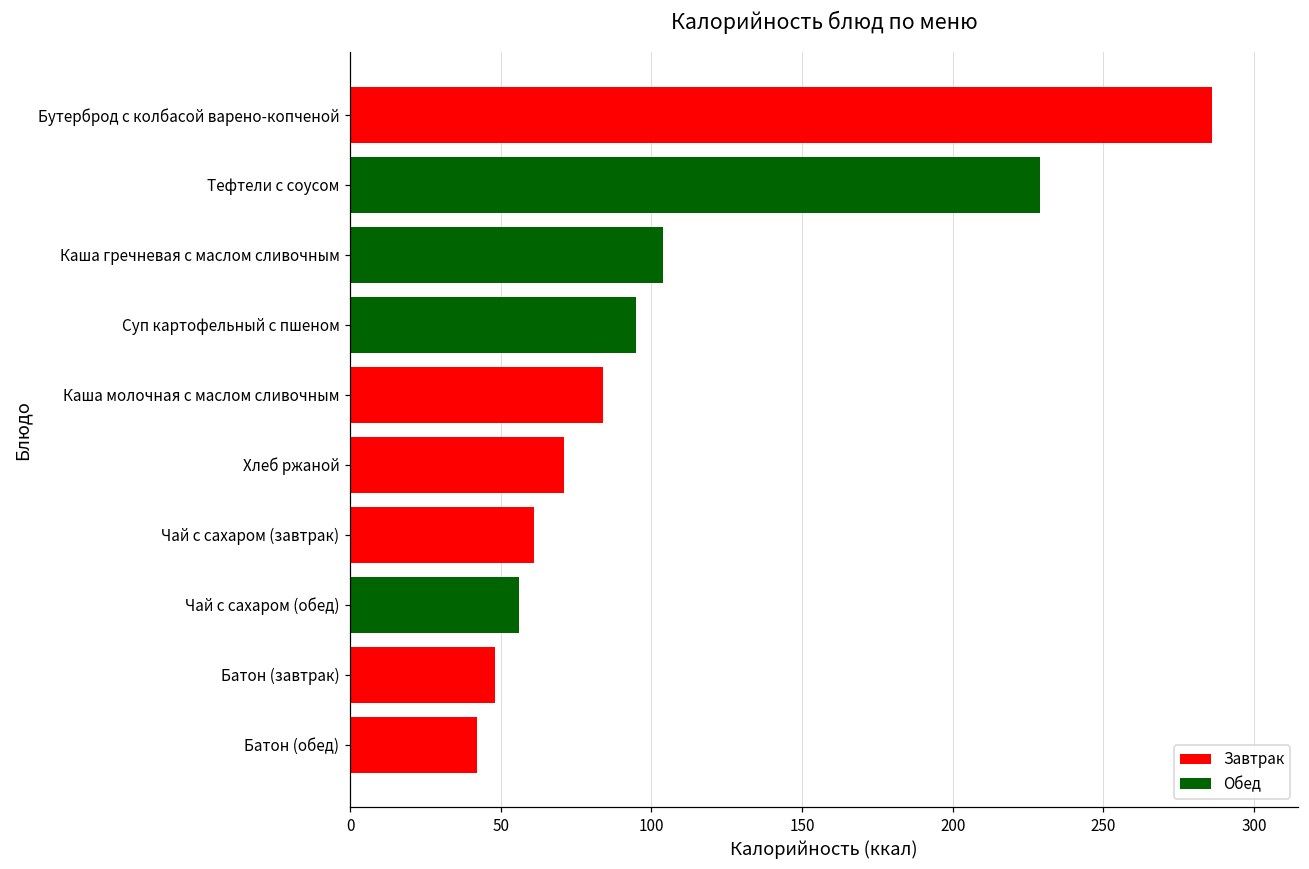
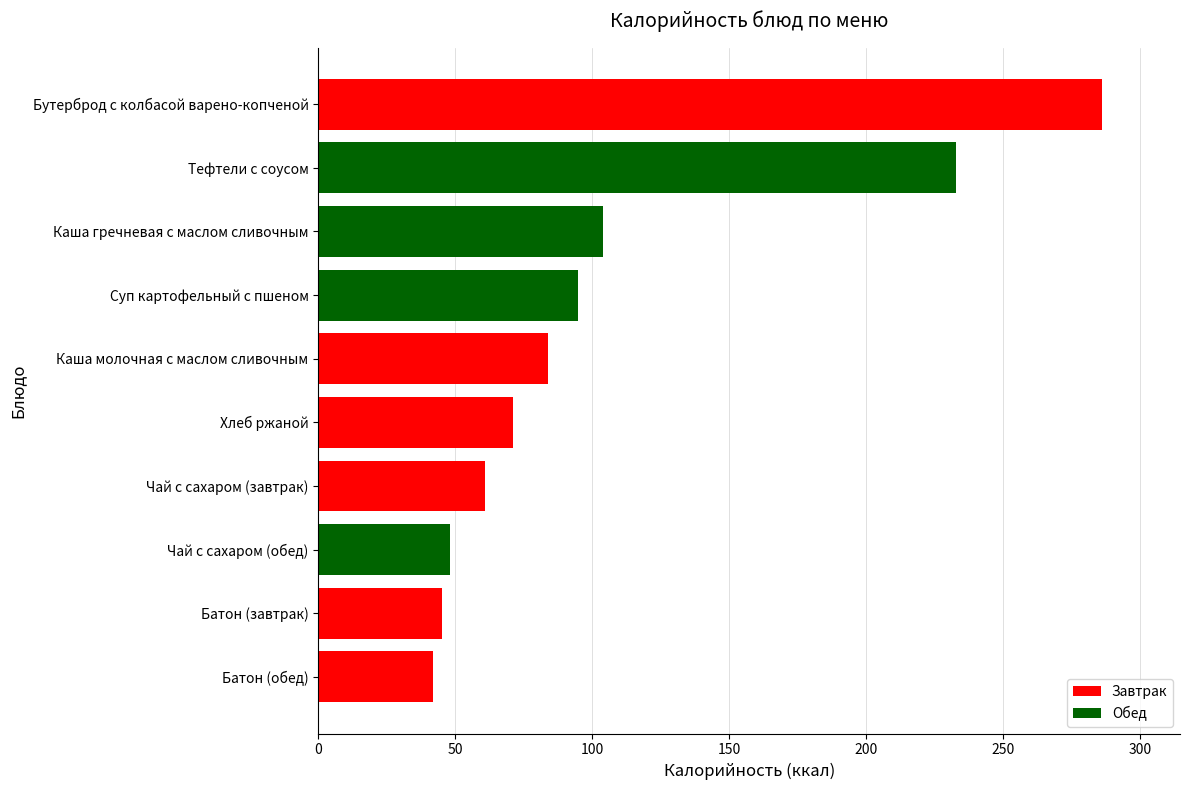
  {
    "Бутерброд с колбасой варено-копченой": 286,
-   "Тефтели с соусом": 229,
+   "Тефтели с соусом": 233,
    "Каша гречневая с маслом сливочным": 104,
    "Суп картофельный с пшеном": 95,
    "Каша молочная с маслом сливочным": 84,
    "Хлеб ржаной": 71,
    "Чай с сахаром (завтрак)": 61,
-   "Чай с сахаром (обед)": 56,
-   "Батон (завтрак)": 48,
+   "Чай с сахаром (обед)": 48,
+   "Батон (завтрак)": 45,
    "Батон (обед)": 42
  }
